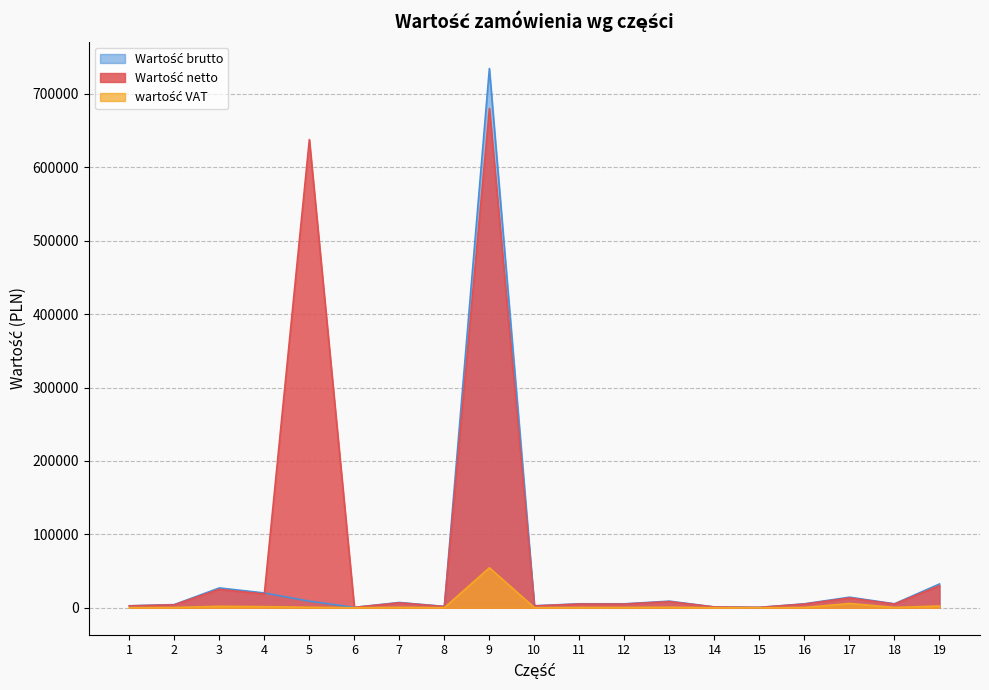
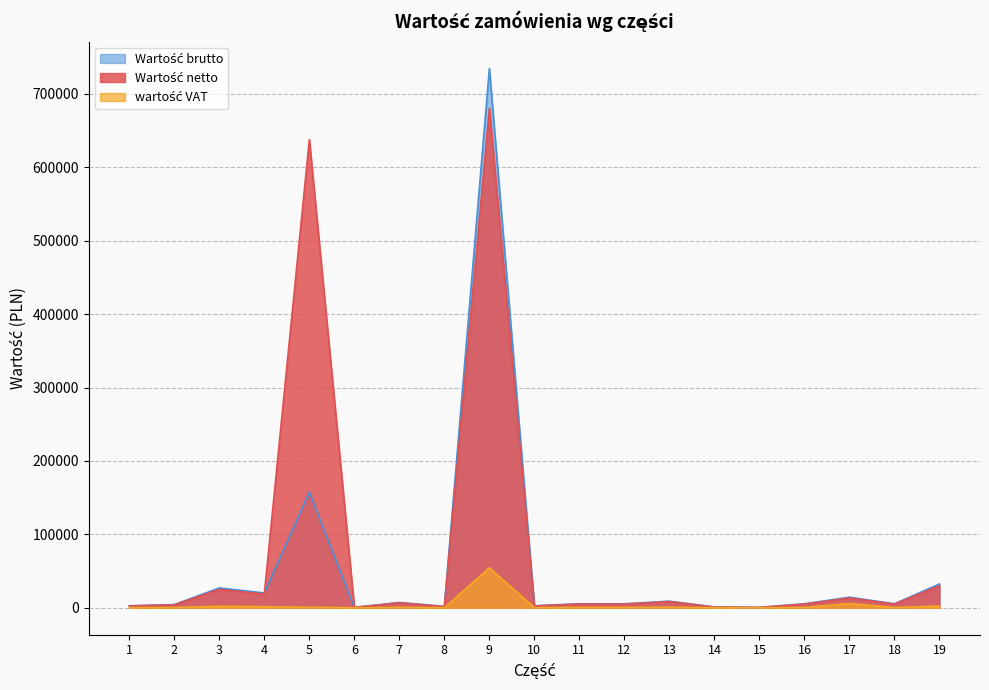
  {
    "Wartość brutto": {
-     "5": 10000,
+     "5": 160000,
      "9": 730000
    },
    "Wartość netto": {
      "5": 640000,
      "9": 680000
    },
    "wartość VAT": {
      "2": 0,
      "3": 0,
      "4": 0,
      "5": 0,
      "7": 0,
      "9": 50000,
      "11": 0,
      "12": 0,
      "13": 0,
      "16": 0,
      "17": 10000,
      "18": 0,
      "19": 0
    }
  }
